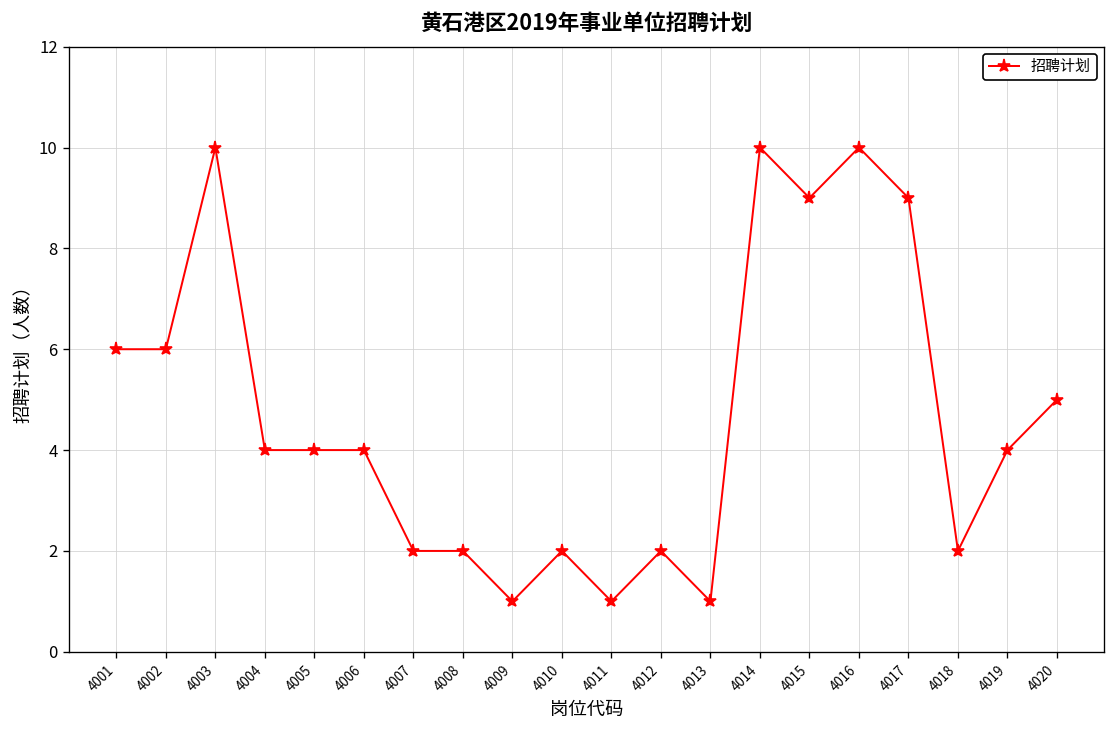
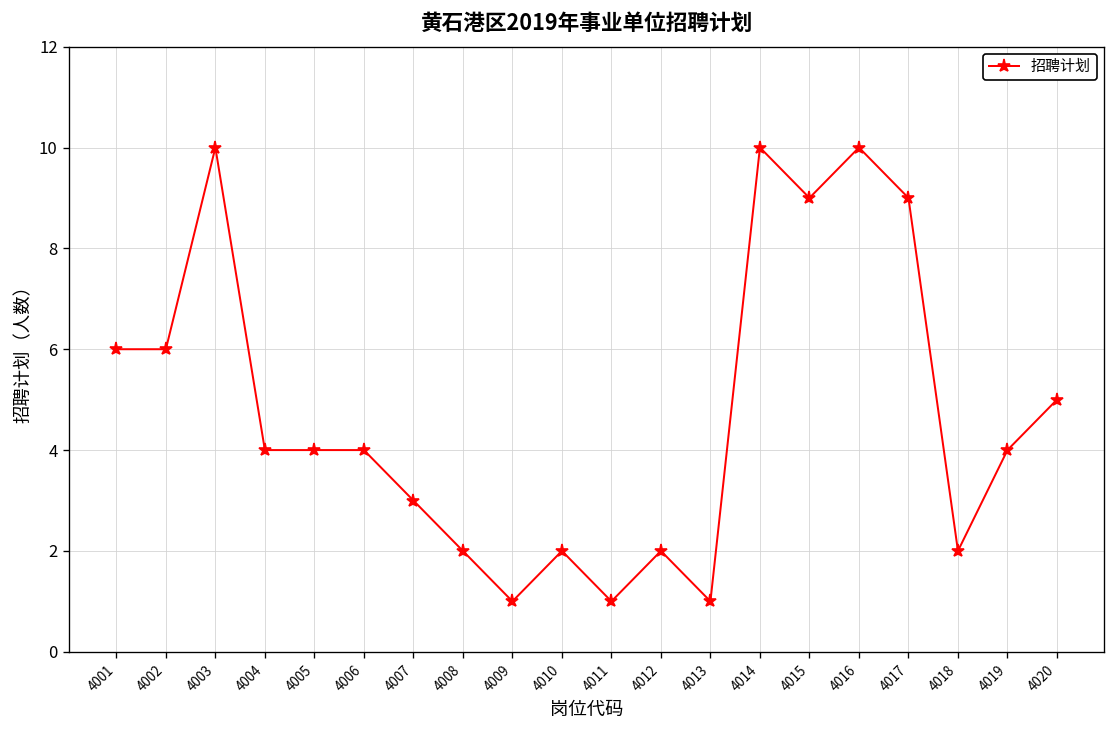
  {
    "4001": 6,
    "4002": 6,
    "4003": 10,
    "4004": 4,
    "4005": 4,
    "4006": 4,
-   "4007": 2,
+   "4007": 3,
    "4008": 2,
    "4009": 1,
    "4010": 2,
    "4011": 1,
    "4012": 2,
    "4013": 1,
    "4014": 10,
    "4015": 9,
    "4016": 10,
    "4017": 9,
    "4018": 2,
    "4019": 4,
    "4020": 5
  }
